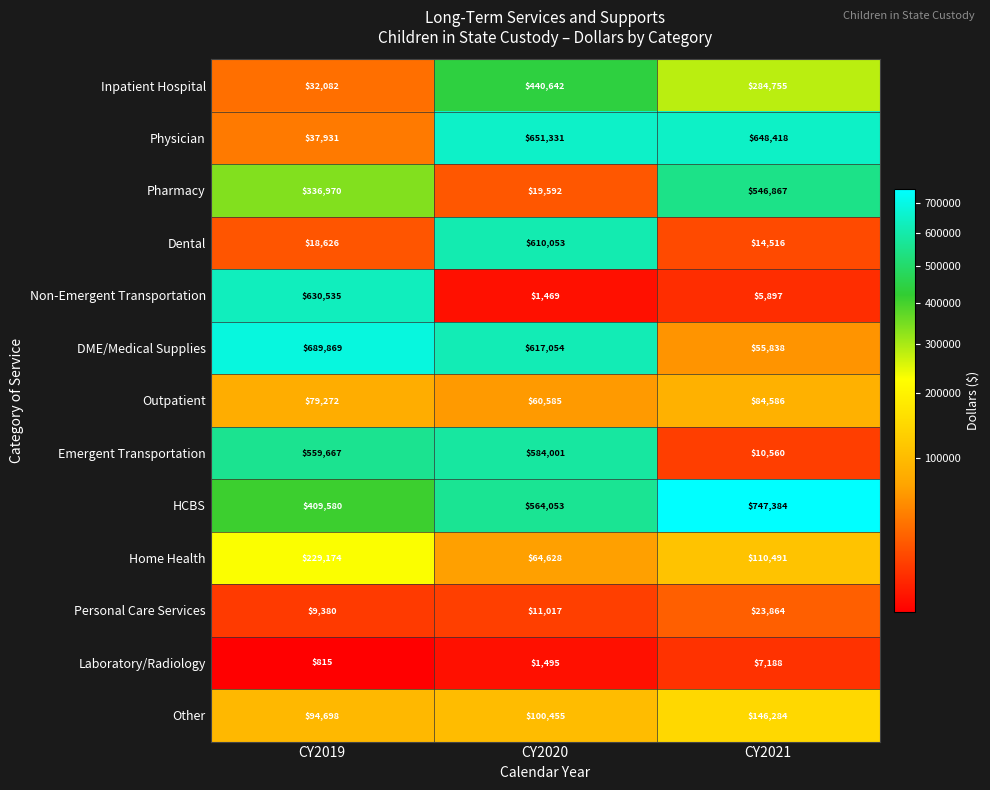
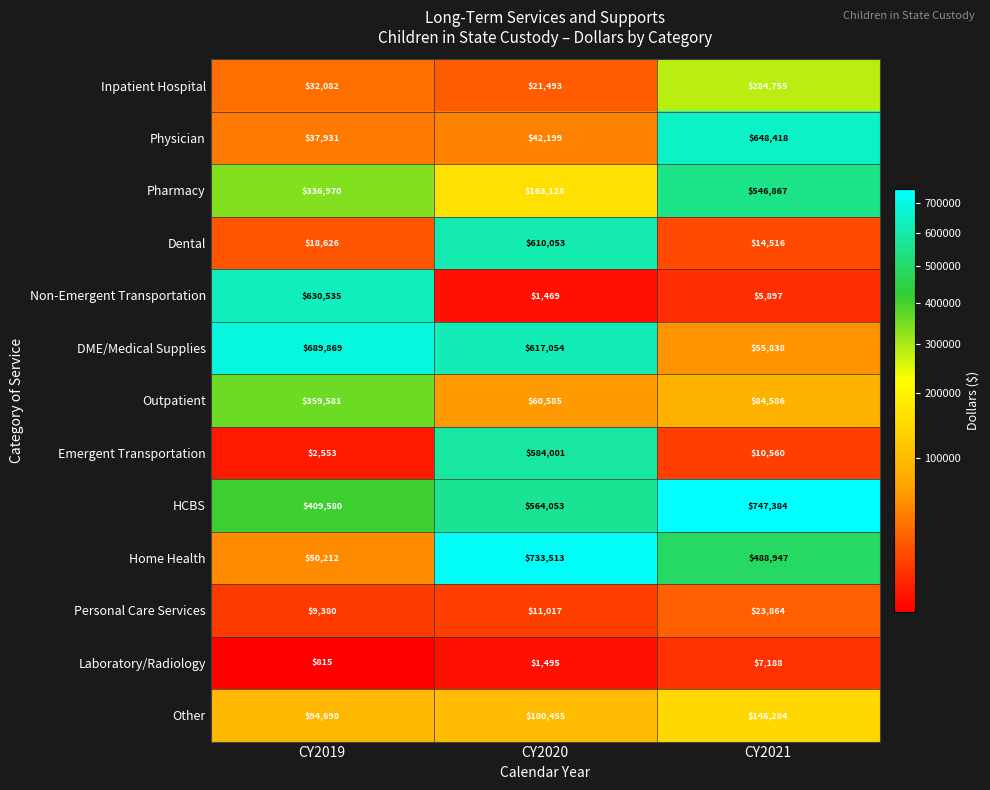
  {
    "Inpatient Hospital": {
      "CY2019": "$32,082",
-     "CY2020": "$440,642",
+     "CY2020": "$21,493",
      "CY2021": "$284,755"
    },
    "Physician": {
      "CY2019": "$37,931",
-     "CY2020": "$651,331",
+     "CY2020": "$42,199",
      "CY2021": "$648,418"
    },
    "Pharmacy": {
      "CY2019": "$336,970",
-     "CY2020": "$19,592",
+     "CY2020": "$163,128",
      "CY2021": "$546,867"
    },
    "Dental": {
      "CY2019": "$18,626",
      "CY2020": "$610,053",
      "CY2021": "$14,516"
    },
    "Non-Emergent Transportation": {
      "CY2019": "$630,535",
      "CY2020": "$1,469",
      "CY2021": "$5,897"
    },
    "DME/Medical Supplies": {
      "CY2019": "$689,869",
      "CY2020": "$617,054",
      "CY2021": "$55,838"
    },
    "Outpatient": {
-     "CY2019": "$79,272",
+     "CY2019": "$359,581",
      "CY2020": "$60,585",
      "CY2021": "$84,586"
    },
    "Emergent Transportation": {
-     "CY2019": "$559,667",
+     "CY2019": "$2,553",
      "CY2020": "$584,001",
      "CY2021": "$10,560"
    },
    "HCBS": {
      "CY2019": "$409,580",
      "CY2020": "$564,053",
      "CY2021": "$747,384"
    },
    "Home Health": {
-     "CY2019": "$229,174",
-     "CY2020": "$64,628",
-     "CY2021": "$110,491"
+     "CY2019": "$50,212",
+     "CY2020": "$733,513",
+     "CY2021": "$488,947"
    },
    "Personal Care Services": {
      "CY2019": "$9,380",
      "CY2020": "$11,017",
      "CY2021": "$23,864"
    },
    "Laboratory/Radiology": {
      "CY2019": "$815",
      "CY2020": "$1,495",
      "CY2021": "$7,188"
    },
    "Other": {
      "CY2019": "$94,698",
      "CY2020": "$100,455",
      "CY2021": "$146,284"
    }
  }
